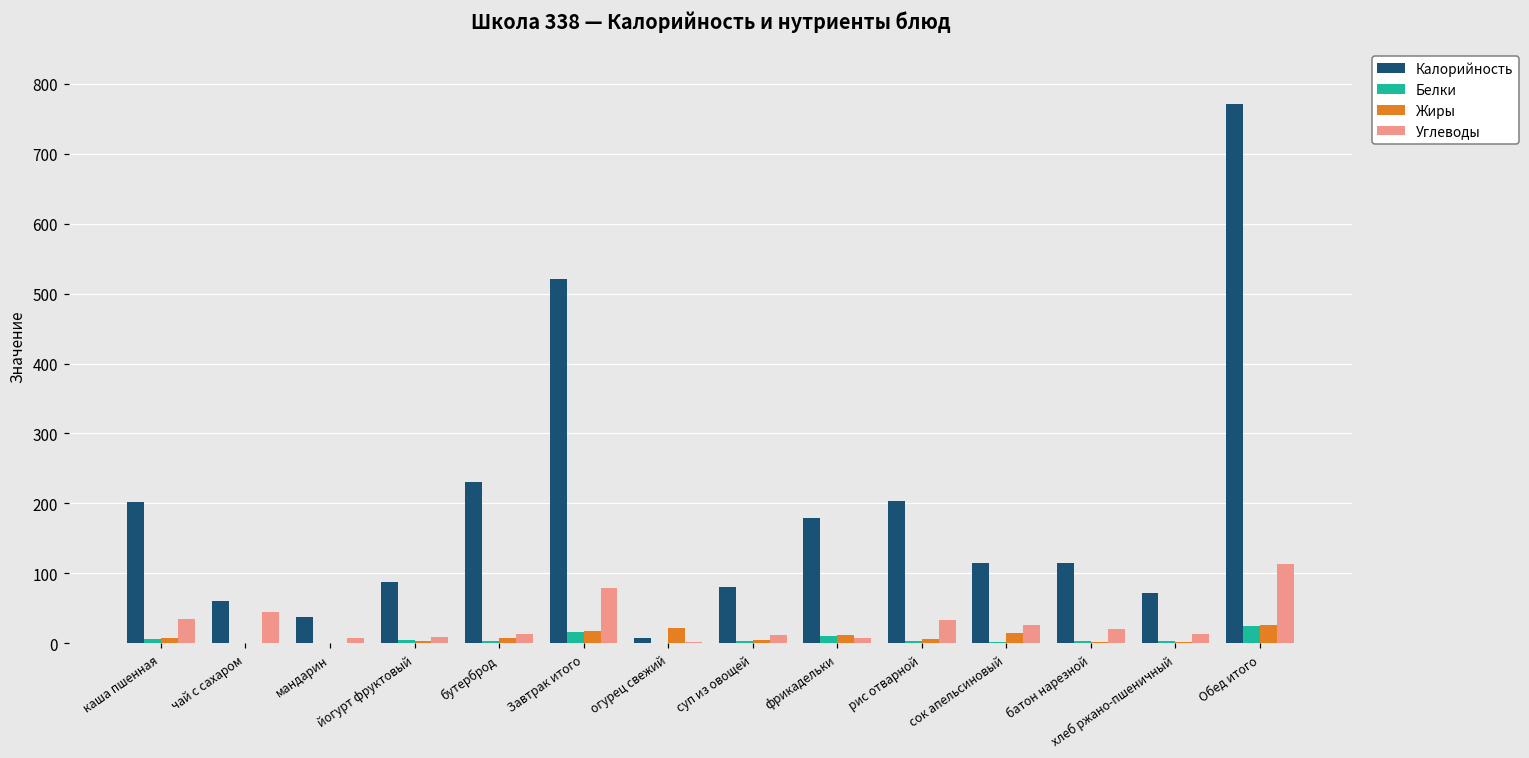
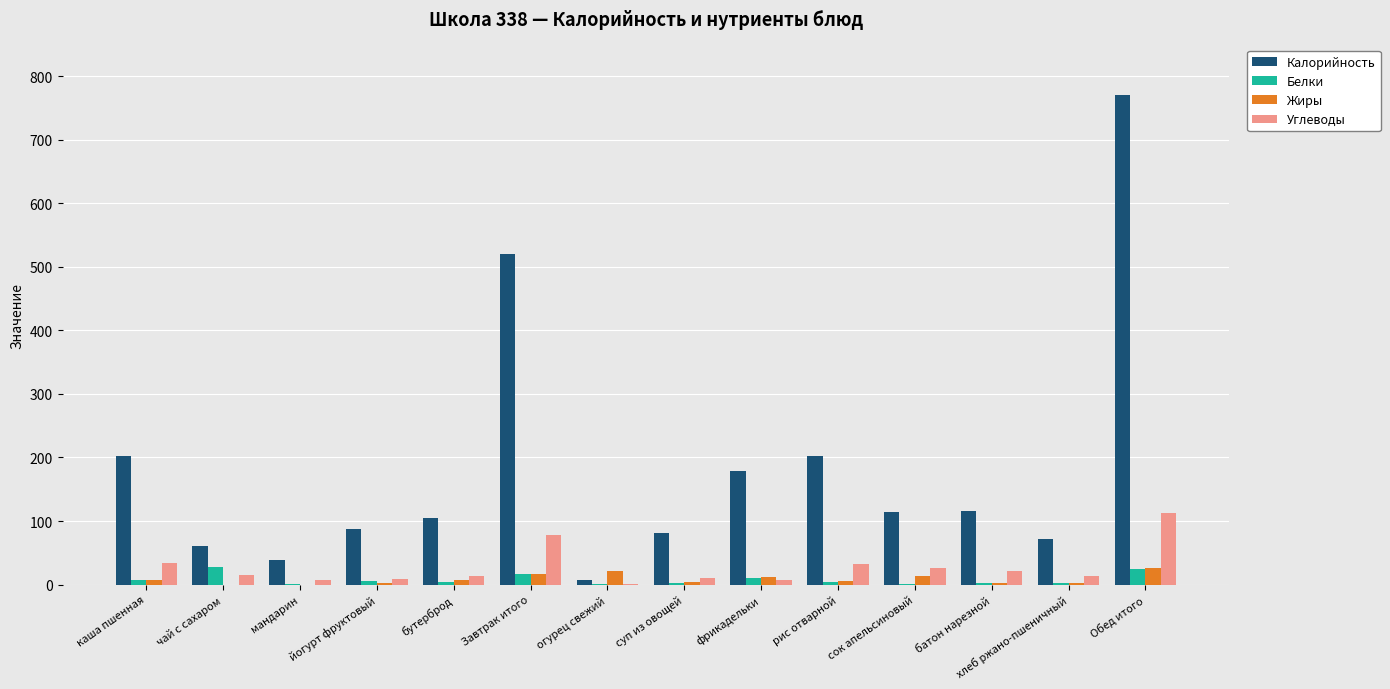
  {
    "Калорийность": {
      "каша пшенная": 200,
      "чай с сахаром": 60,
      "мандарин": 40,
      "йогурт фруктовый": 90,
-     "бутерброд": 230,
+     "бутерброд": 110,
      "Завтрак итого": 520,
      "огурец свежий": 10,
      "суп из овощей": 80,
      "фрикадельки": 180,
      "рис отварной": 200,
      "сок апельсиновый": 110,
      "батон нарезной": 120,
      "хлеб ржано-пшеничный": 70,
      "Обед итого": 770
    },
    "Белки": {
      "каша пшенная": 10,
-     "чай с сахаром": 0,
+     "чай с сахаром": 30,
      "йогурт фруктовый": 10,
      "Завтрак итого": 20,
      "фрикадельки": 10,
      "Обед итого": 20
    },
    "Жиры": {
      "каша пшенная": 10,
      "мандарин": 0,
      "бутерброд": 10,
      "Завтрак итого": 20,
      "огурец свежий": 20,
      "суп из овощей": 0,
      "фрикадельки": 10,
      "рис отварной": 10,
      "сок апельсиновый": 10,
      "Обед итого": 30
    },
    "Углеводы": {
      "каша пшенная": 30,
-     "чай с сахаром": 50,
+     "чай с сахаром": 20,
      "мандарин": 10,
      "йогурт фруктовый": 10,
      "бутерброд": 10,
      "Завтрак итого": 80,
      "суп из овощей": 10,
      "фрикадельки": 10,
      "рис отварной": 30,
      "сок апельсиновый": 30,
      "батон нарезной": 20,
      "хлеб ржано-пшеничный": 10,
      "Обед итого": 110
    }
  }
